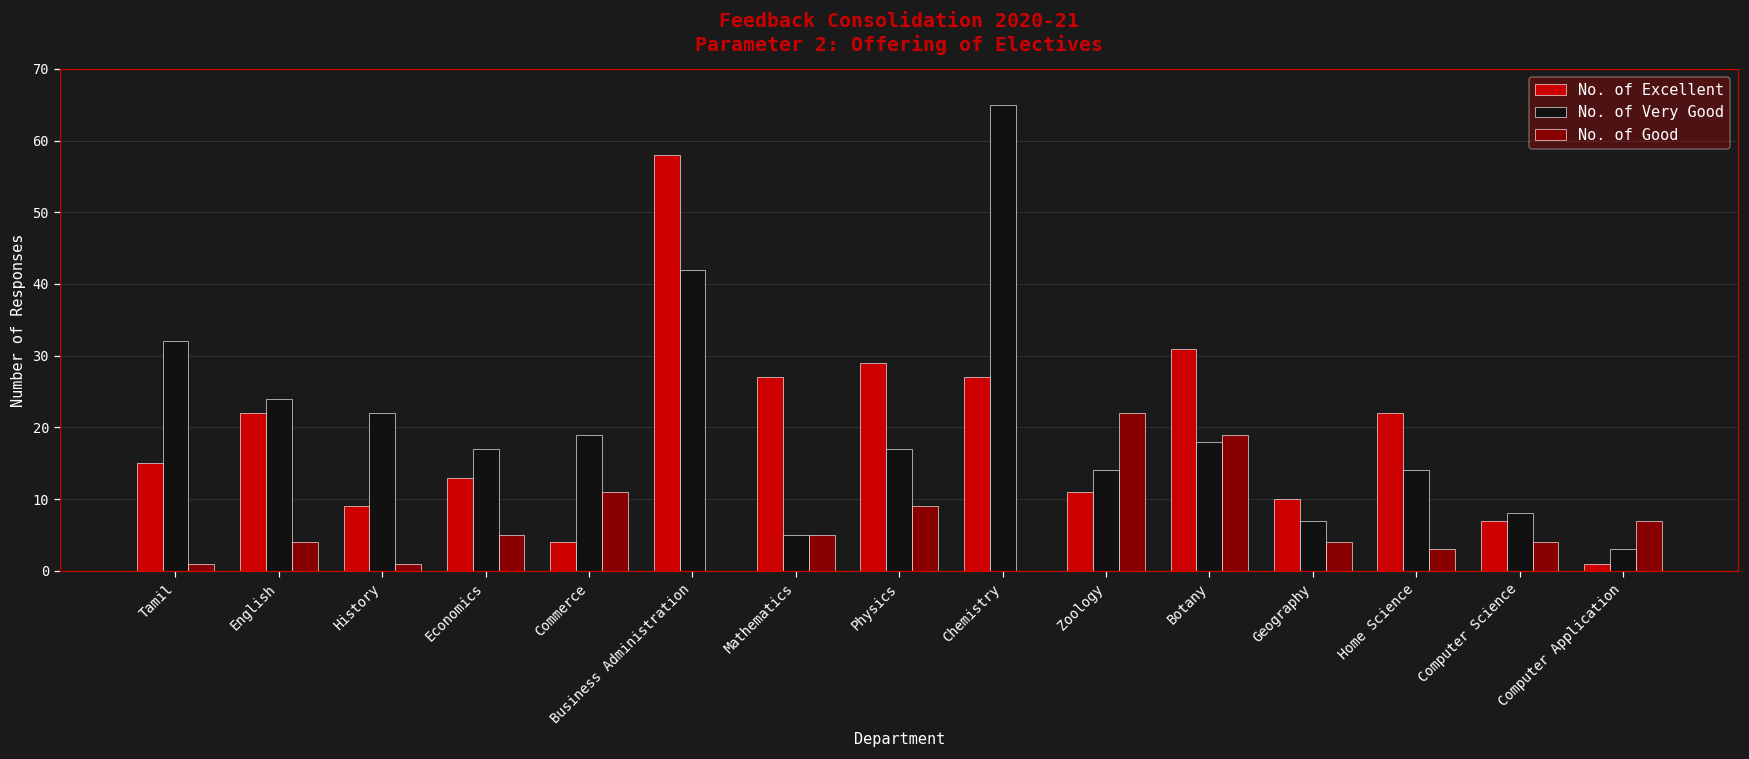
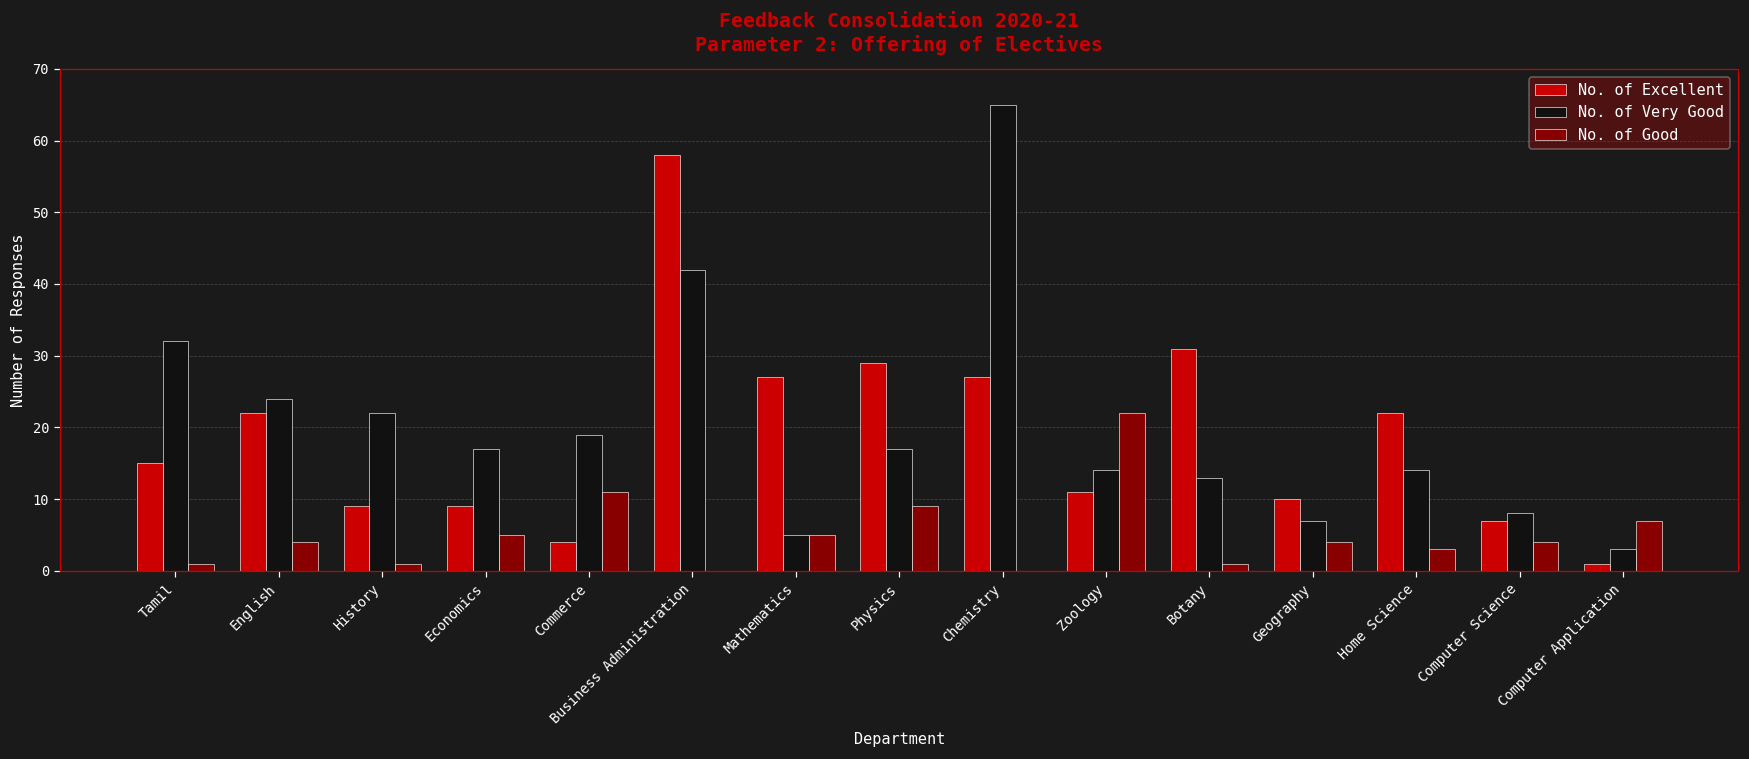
  {
    "No. of Excellent": {
      "Tamil": 15,
      "English": 22,
      "History": 9,
-     "Economics": 13,
+     "Economics": 9,
      "Commerce": 4,
      "Business Administration": 58,
      "Mathematics": 27,
      "Physics": 29,
      "Chemistry": 27,
      "Zoology": 11,
      "Botany": 31,
      "Geography": 10,
      "Home Science": 22,
      "Computer Science": 7,
      "Computer Application": 1
    },
    "No. of Very Good": {
      "Tamil": 32,
      "English": 24,
      "History": 22,
      "Economics": 17,
      "Commerce": 19,
      "Business Administration": 42,
      "Mathematics": 5,
      "Physics": 17,
      "Chemistry": 65,
      "Zoology": 14,
-     "Botany": 18,
+     "Botany": 13,
      "Geography": 7,
      "Home Science": 14,
      "Computer Science": 8,
      "Computer Application": 3
    },
    "No. of Good": {
      "Tamil": 1,
      "English": 4,
      "History": 1,
      "Economics": 5,
      "Commerce": 11,
      "Business Administration": 0,
      "Mathematics": 5,
      "Physics": 9,
      "Chemistry": 0,
      "Zoology": 22,
-     "Botany": 19,
+     "Botany": 1,
      "Geography": 4,
      "Home Science": 3,
      "Computer Science": 4,
      "Computer Application": 7
    }
  }
